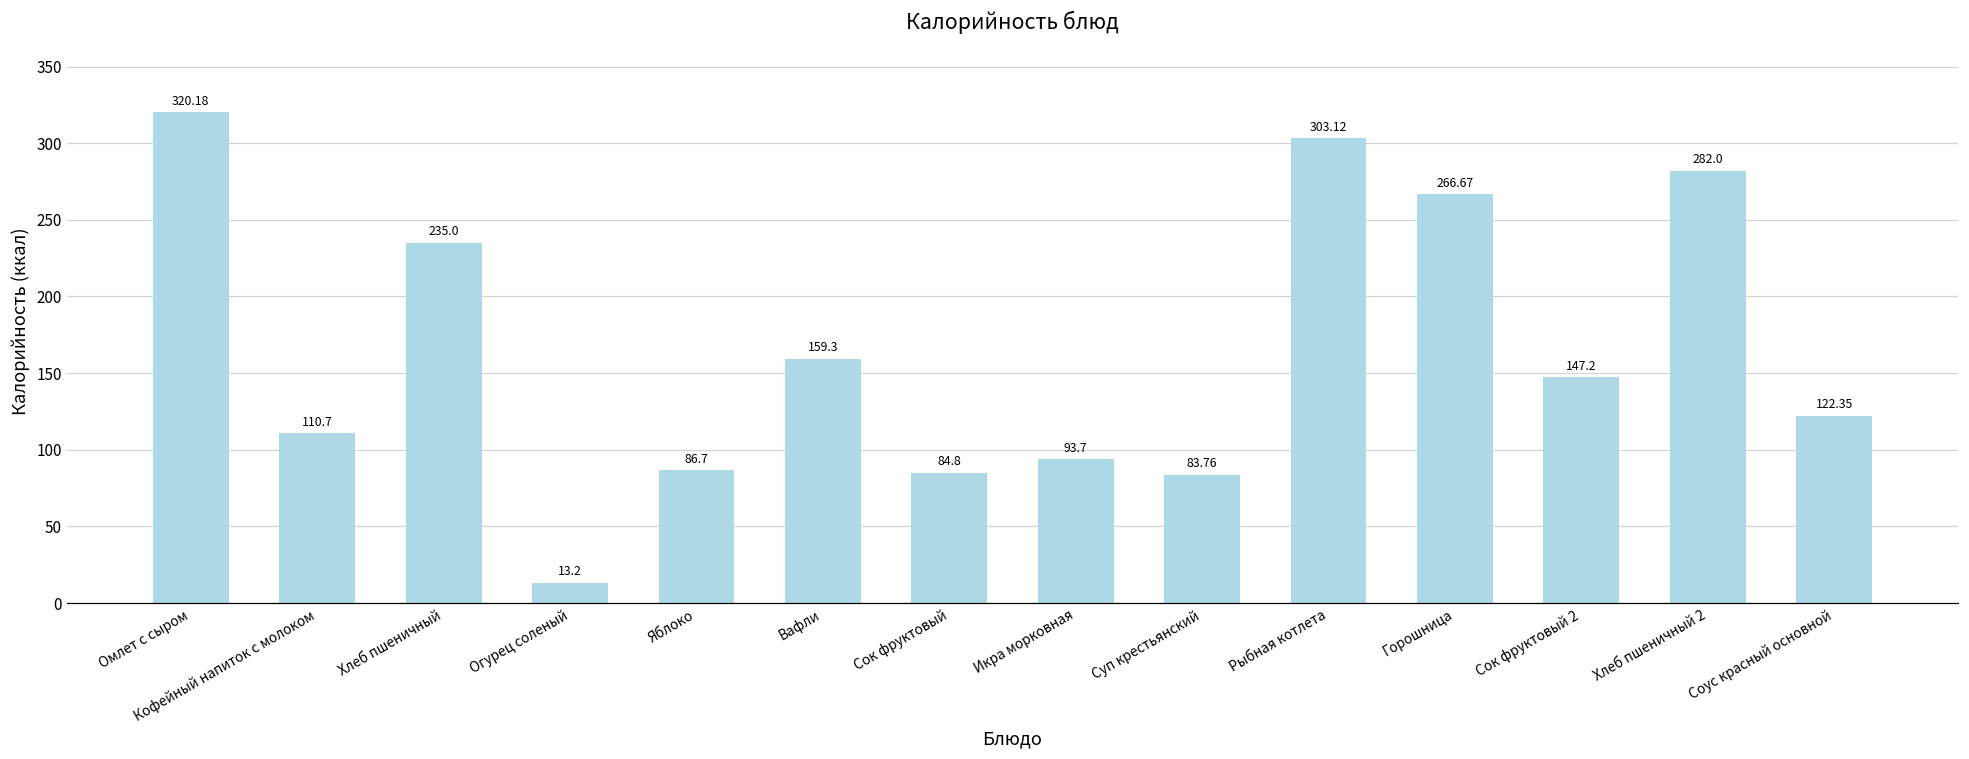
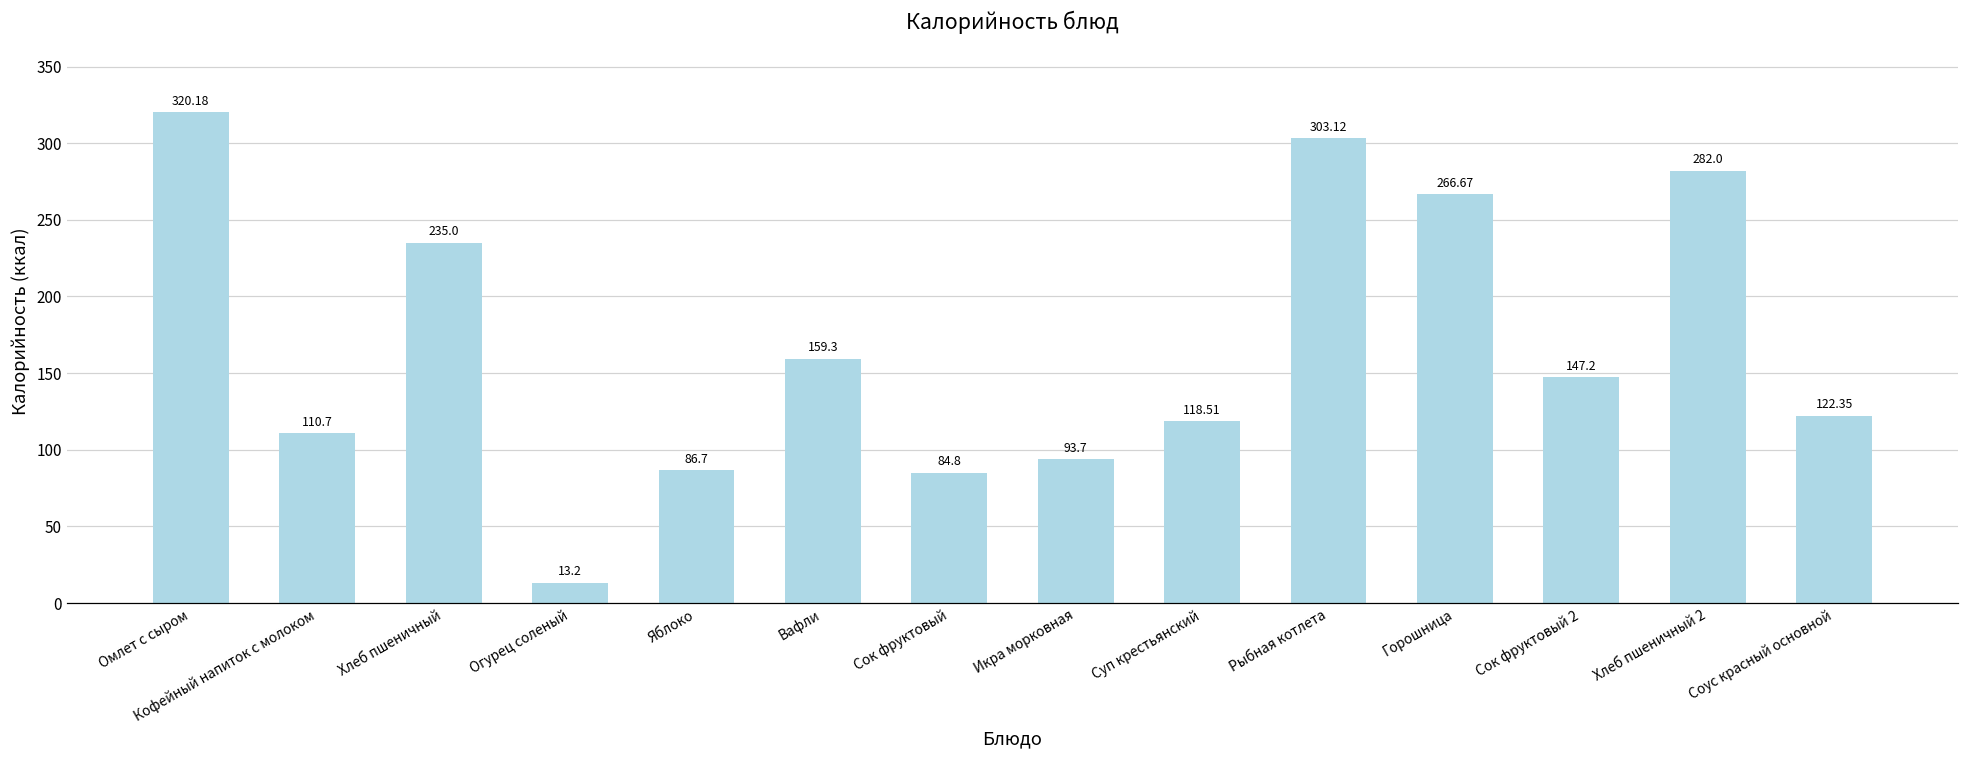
  {
    "Омлет с сыром": 320.18,
    "Кофейный напиток с молоком": 110.7,
    "Хлеб пшеничный": 235.0,
    "Огурец соленый": 13.2,
    "Яблоко": 86.7,
    "Вафли": 159.3,
    "Сок фруктовый": 84.8,
    "Икра морковная": 93.7,
-   "Суп крестьянский": 83.76,
+   "Суп крестьянский": 118.51,
    "Рыбная котлета": 303.12,
    "Горошница": 266.67,
    "Сок фруктовый 2": 147.2,
    "Хлеб пшеничный 2": 282.0,
    "Соус красный основной": 122.35
  }
